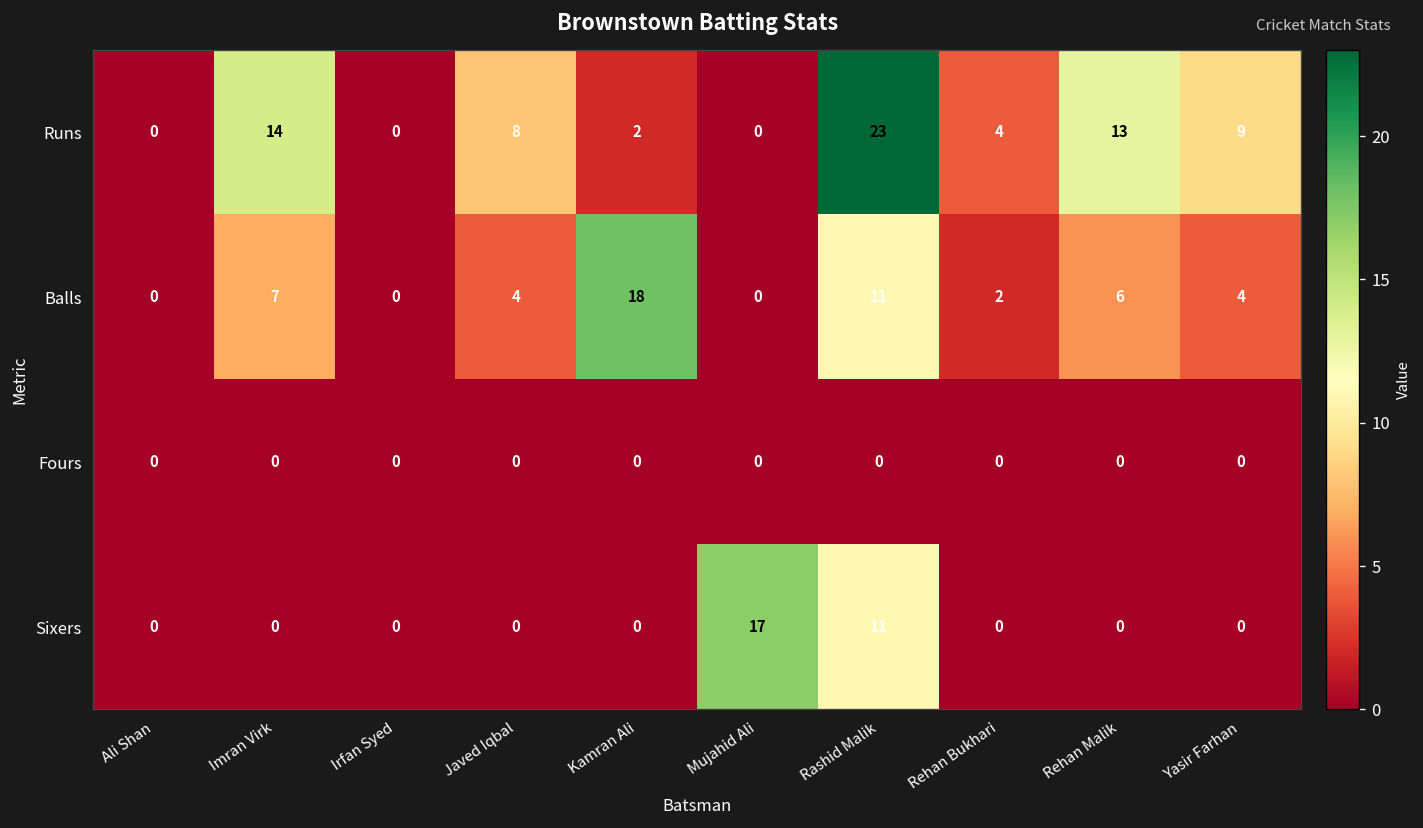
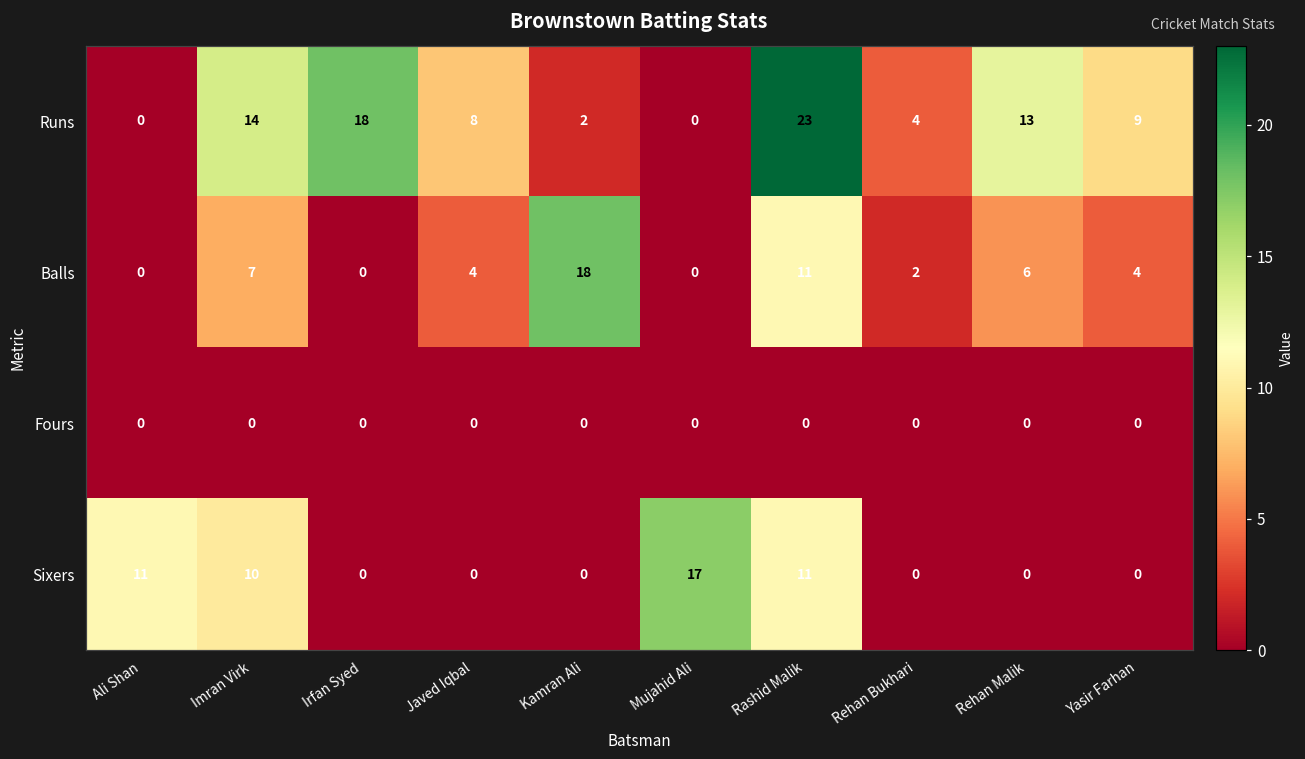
  {
    "Runs": {
      "Ali Shan": 0,
      "Imran Virk": 14,
-     "Irfan Syed": 0,
+     "Irfan Syed": 18,
      "Javed Iqbal": 8,
      "Kamran Ali": 2,
      "Mujahid Ali": 0,
      "Rashid Malik": 23,
      "Rehan Bukhari": 4,
      "Rehan Malik": 13,
      "Yasir Farhan": 9
    },
    "Balls": {
      "Ali Shan": 0,
      "Imran Virk": 7,
      "Irfan Syed": 0,
      "Javed Iqbal": 4,
      "Kamran Ali": 18,
      "Mujahid Ali": 0,
      "Rashid Malik": 11,
      "Rehan Bukhari": 2,
      "Rehan Malik": 6,
      "Yasir Farhan": 4
    },
    "Fours": {
      "Ali Shan": 0,
      "Imran Virk": 0,
      "Irfan Syed": 0,
      "Javed Iqbal": 0,
      "Kamran Ali": 0,
      "Mujahid Ali": 0,
      "Rashid Malik": 0,
      "Rehan Bukhari": 0,
      "Rehan Malik": 0,
      "Yasir Farhan": 0
    },
    "Sixers": {
-     "Ali Shan": 0,
-     "Imran Virk": 0,
+     "Ali Shan": 11,
+     "Imran Virk": 10,
      "Irfan Syed": 0,
      "Javed Iqbal": 0,
      "Kamran Ali": 0,
      "Mujahid Ali": 17,
      "Rashid Malik": 11,
      "Rehan Bukhari": 0,
      "Rehan Malik": 0,
      "Yasir Farhan": 0
    }
  }
